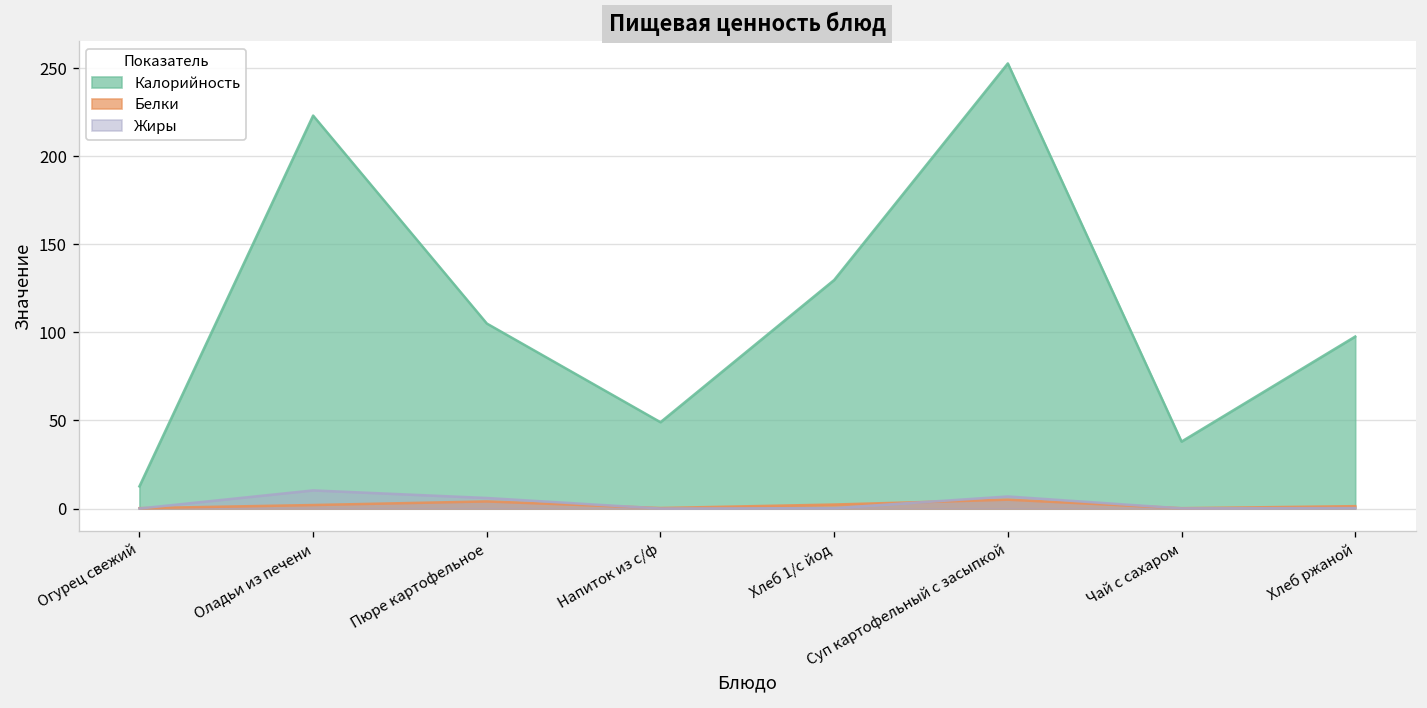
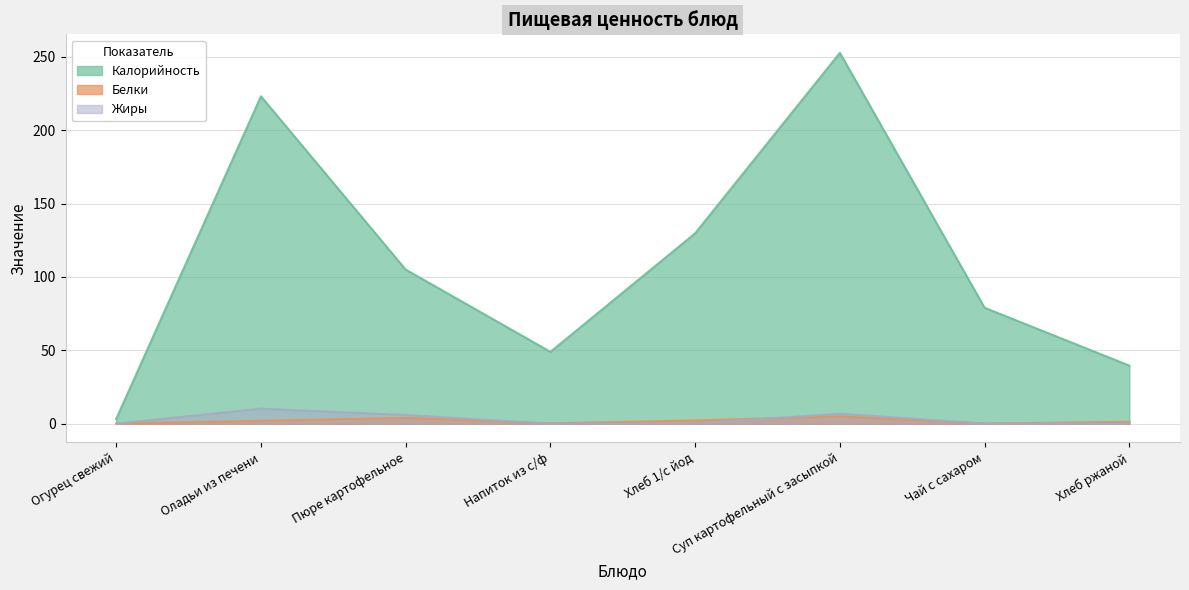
  {
    "Калорийность": {
-     "Огурец свежий": 13,
+     "Огурец свежий": 3,
      "Оладьи из печени": 223,
      "Пюре картофельное": 105,
      "Напиток из с/ф": 49,
      "Хлеб 1/с йод": 130,
      "Суп картофельный с засыпкой": 253,
-     "Чай с сахаром": 38,
-     "Хлеб ржаной": 98
+     "Чай с сахаром": 79,
+     "Хлеб ржаной": 40
    },
    "Белки": {
      "Оладьи из печени": 2,
      "Пюре картофельное": 4,
      "Хлеб 1/с йод": 2,
      "Суп картофельный с засыпкой": 5
    },
    "Жиры": {
      "Оладьи из печени": 10,
      "Пюре картофельное": 6,
      "Хлеб 1/с йод": 0,
      "Суп картофельный с засыпкой": 7
    }
  }
